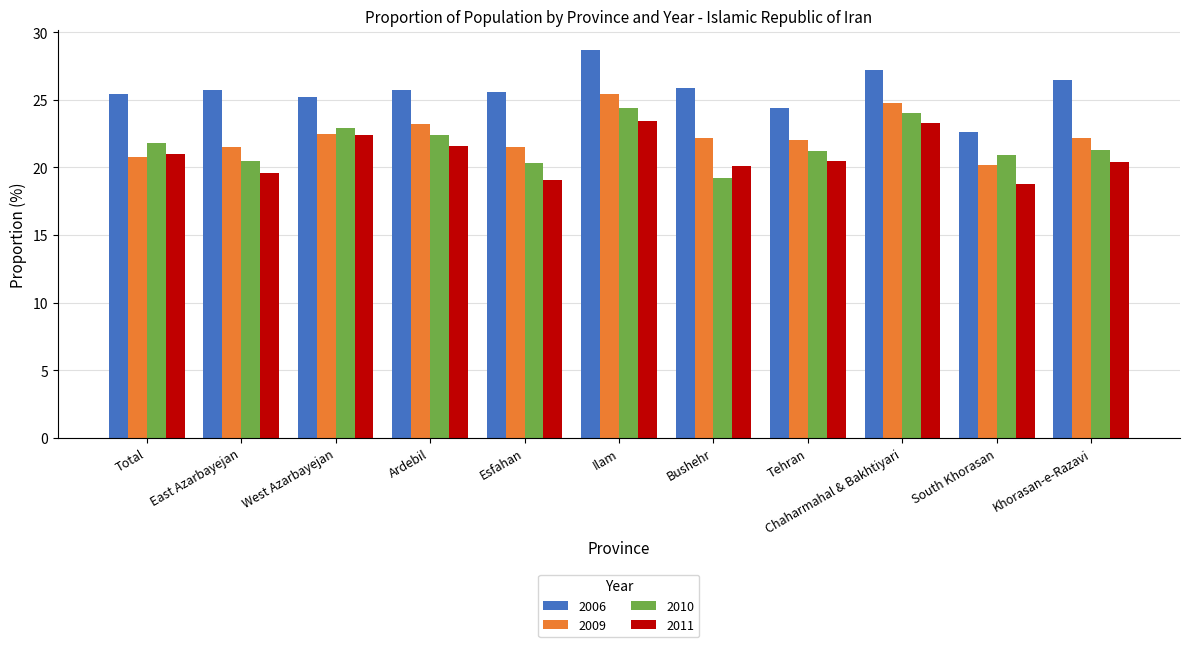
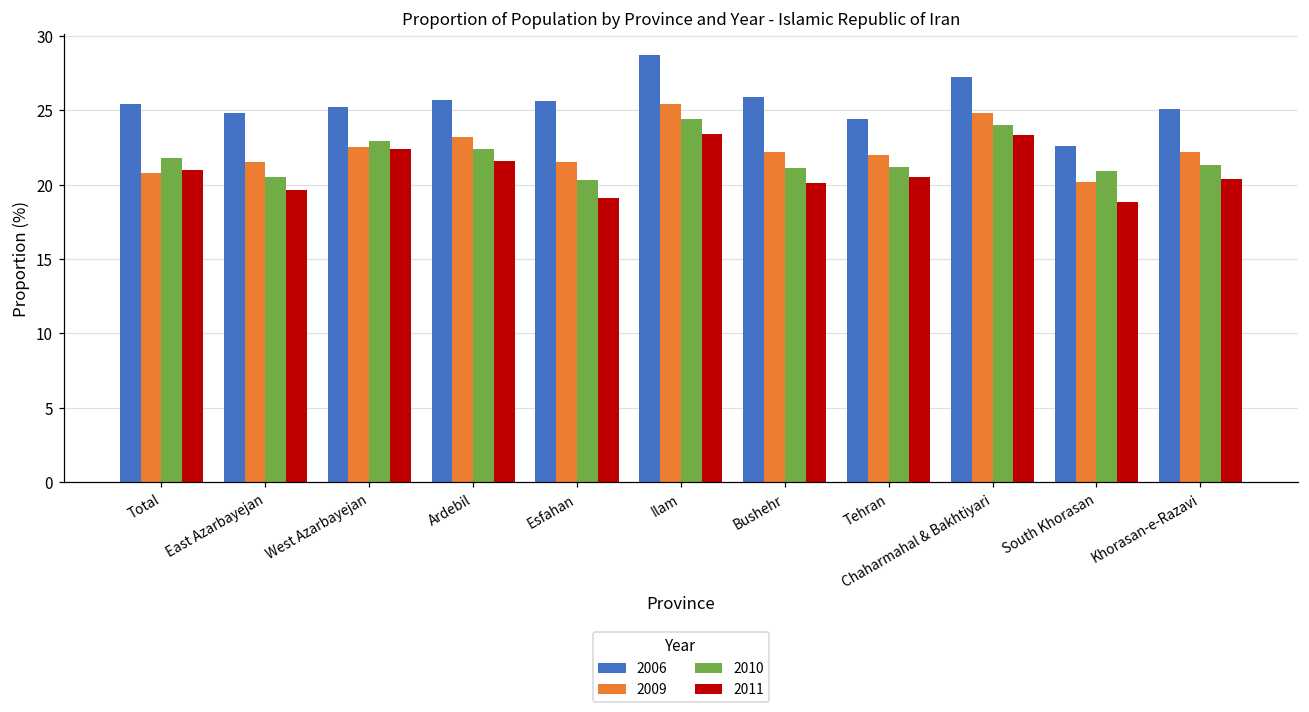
  {
    "2006": {
      "Total": 25.4,
-     "East Azarbayejan": 25.7,
+     "East Azarbayejan": 24.8,
      "West Azarbayejan": 25.2,
      "Ardebil": 25.7,
      "Esfahan": 25.6,
      "Ilam": 28.7,
      "Bushehr": 25.9,
      "Tehran": 24.4,
      "Chaharmahal & Bakhtiyari": 27.2,
      "South Khorasan": 22.6,
-     "Khorasan-e-Razavi": 26.5
+     "Khorasan-e-Razavi": 25.1
    },
    "2009": {
      "Total": 20.8,
      "East Azarbayejan": 21.5,
      "West Azarbayejan": 22.5,
      "Ardebil": 23.2,
      "Esfahan": 21.5,
      "Ilam": 25.4,
      "Bushehr": 22.2,
      "Tehran": 22.0,
      "Chaharmahal & Bakhtiyari": 24.8,
      "South Khorasan": 20.2,
      "Khorasan-e-Razavi": 22.2
    },
    "2010": {
      "Total": 21.8,
      "East Azarbayejan": 20.5,
      "West Azarbayejan": 22.9,
      "Ardebil": 22.4,
      "Esfahan": 20.3,
      "Ilam": 24.4,
-     "Bushehr": 19.2,
+     "Bushehr": 21.1,
      "Tehran": 21.2,
      "Chaharmahal & Bakhtiyari": 24.0,
      "South Khorasan": 20.9,
      "Khorasan-e-Razavi": 21.3
    },
    "2011": {
      "Total": 21.0,
      "East Azarbayejan": 19.6,
      "West Azarbayejan": 22.4,
      "Ardebil": 21.6,
      "Esfahan": 19.1,
      "Ilam": 23.4,
      "Bushehr": 20.1,
      "Tehran": 20.5,
      "Chaharmahal & Bakhtiyari": 23.3,
      "South Khorasan": 18.8,
      "Khorasan-e-Razavi": 20.4
    }
  }
